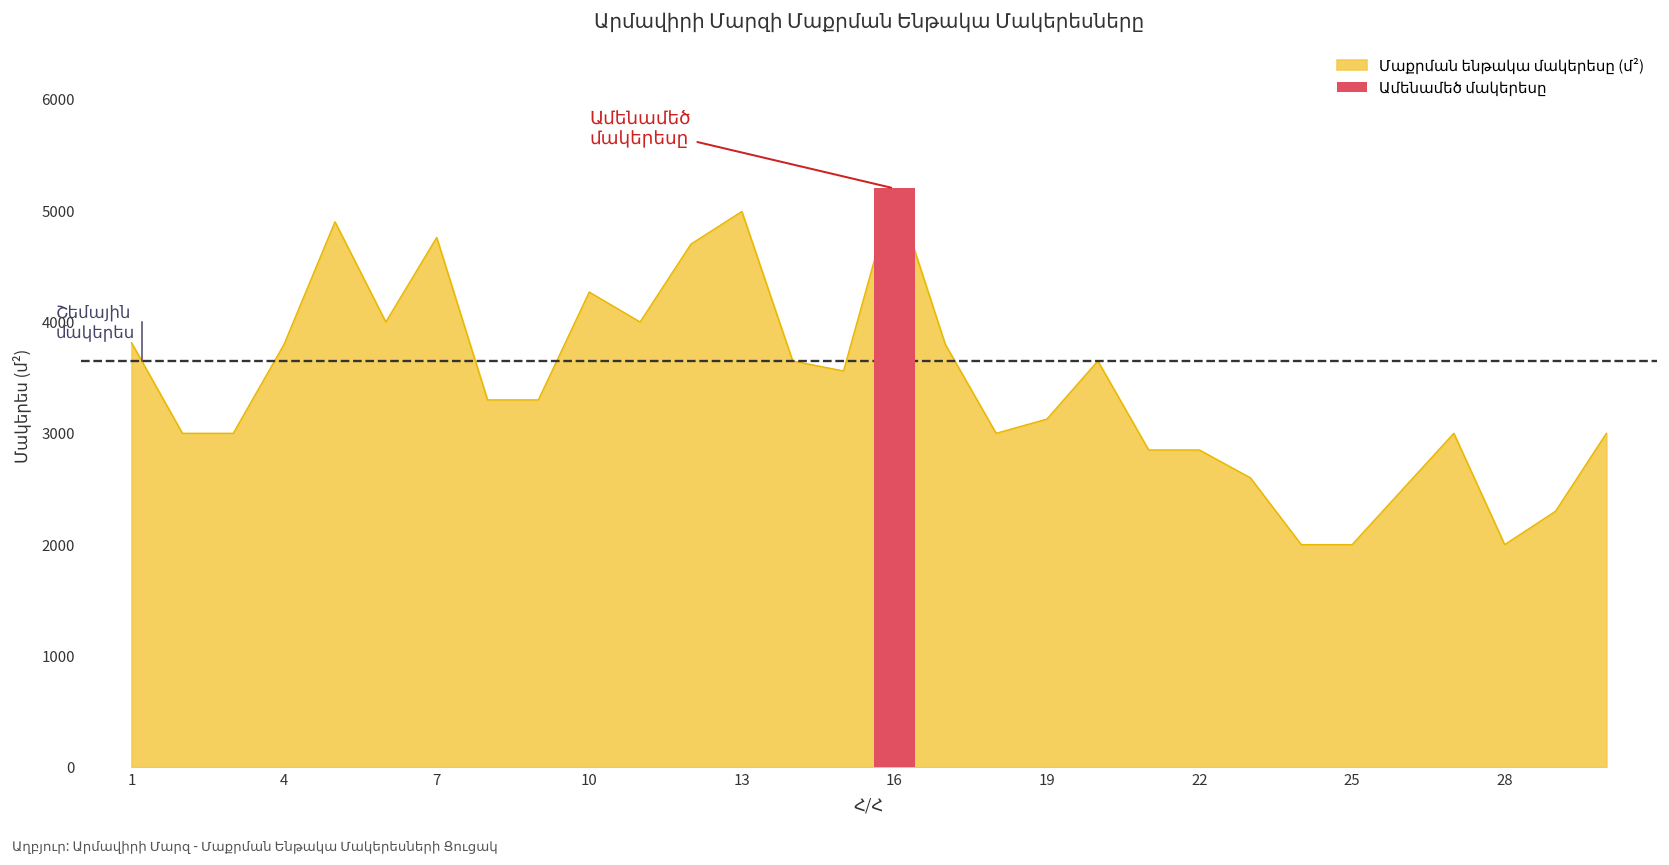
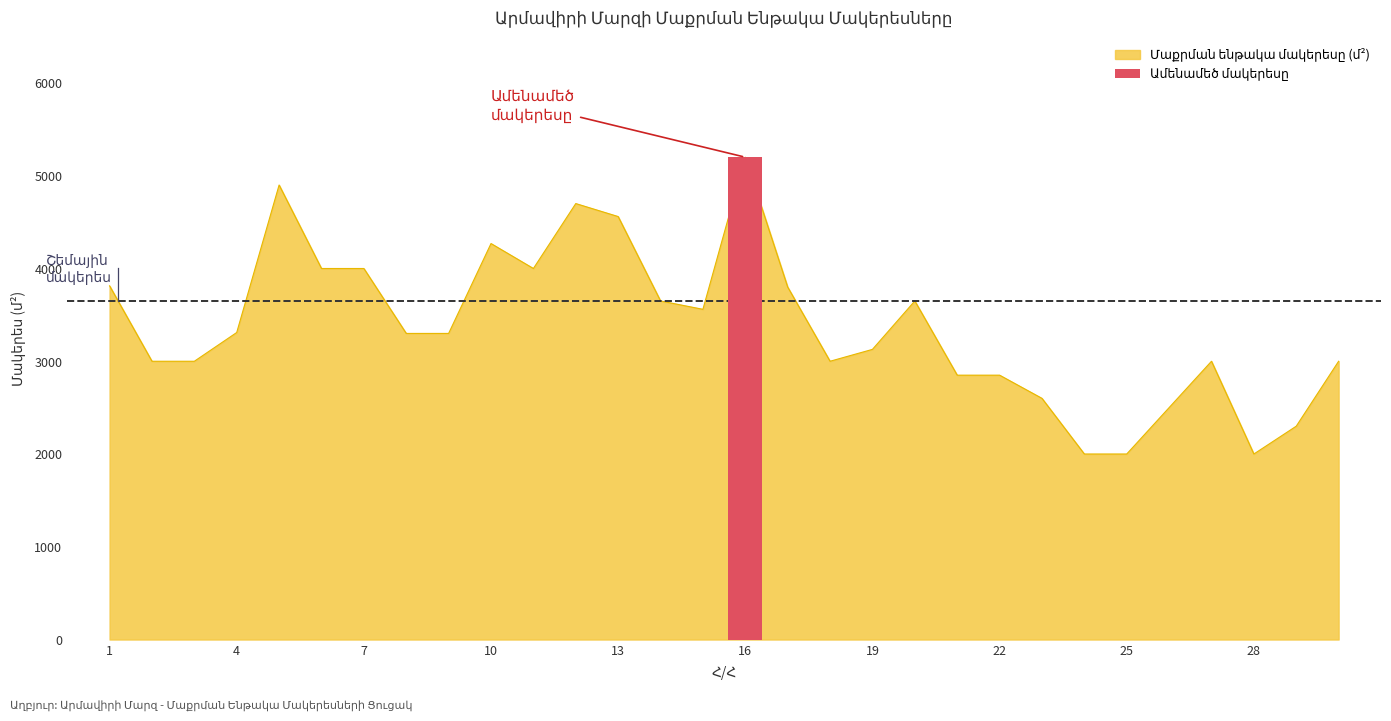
  {
    "Մաքրման ենթակա մակերեսը (մ²)": {
      "1": 3800,
-     "4": 3800,
-     "7": 4800,
+     "4": 3300,
+     "7": 4000,
      "10": 4300,
-     "13": 5000,
+     "13": 4600,
      "16": 5200,
      "19": 3100,
      "22": 2900,
      "25": 2000,
      "28": 2000
    },
    "Ամենամեծ մակերեսը": {
      "16": 5200
    }
  }
